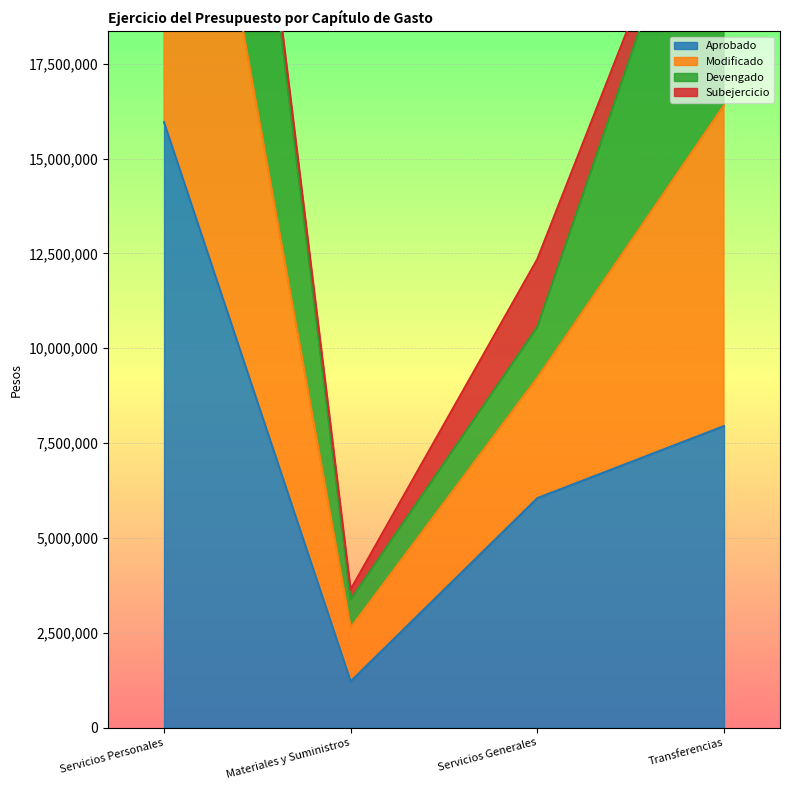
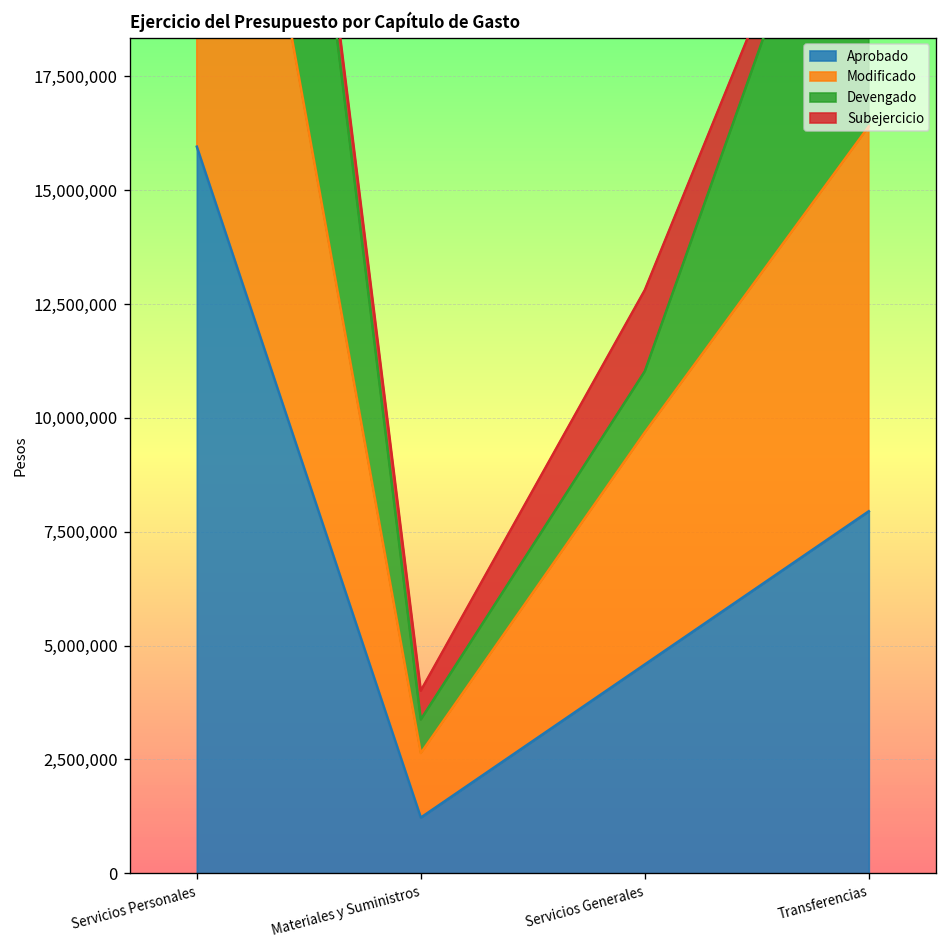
  {
    "Aprobado": {
      "Servicios Personales": "16,000,000",
      "Materiales y Suministros": "1,200,000",
-     "Servicios Generales": "6,100,000",
+     "Servicios Generales": "4,600,000",
      "Transferencias": "8,000,000"
    },
    "Modificado": {
      "Materiales y Suministros": "1,400,000",
-     "Servicios Generales": "3,200,000",
+     "Servicios Generales": "5,100,000",
      "Transferencias": "8,500,000"
    },
    "Devengado": {
      "Materiales y Suministros": "700,000",
      "Servicios Generales": "1,300,000"
    },
    "Subejercicio": {
-     "Materiales y Suministros": "300,000",
+     "Materiales y Suministros": "600,000",
      "Servicios Generales": "1,800,000"
    }
  }
